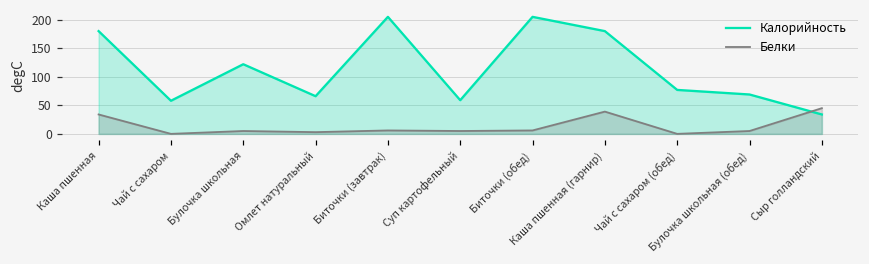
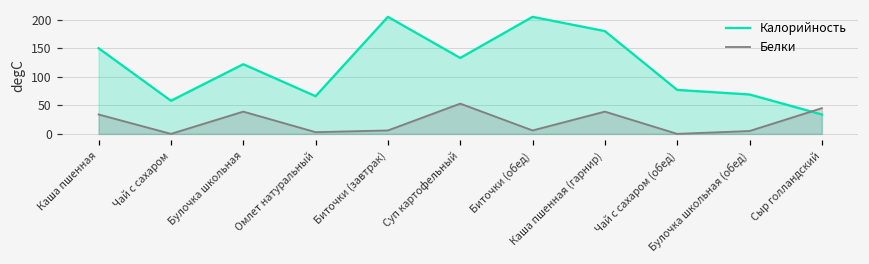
  {
    "Калорийность": {
-     "Каша пшенная": 180,
+     "Каша пшенная": 150,
      "Чай с сахаром": 60,
      "Булочка школьная": 120,
      "Омлет натуральный": 70,
      "Биточки (завтрак)": 210,
-     "Суп картофельный": 60,
+     "Суп картофельный": 130,
      "Биточки (обед)": 210,
      "Каша пшенная (гарнир)": 180,
      "Чай с сахаром (обед)": 80,
      "Булочка школьная (обед)": 70,
      "Сыр голландский": 30
    },
    "Белки": {
      "Каша пшенная": 30,
      "Чай с сахаром": 0,
-     "Булочка школьная": 10,
+     "Булочка школьная": 40,
      "Омлет натуральный": 0,
      "Биточки (завтрак)": 10,
-     "Суп картофельный": 10,
+     "Суп картофельный": 50,
      "Биточки (обед)": 10,
      "Каша пшенная (гарнир)": 40,
      "Чай с сахаром (обед)": 0,
      "Булочка школьная (обед)": 10,
      "Сыр голландский": 50
    }
  }
